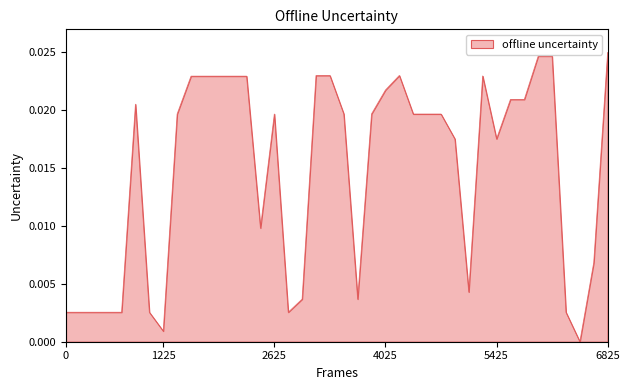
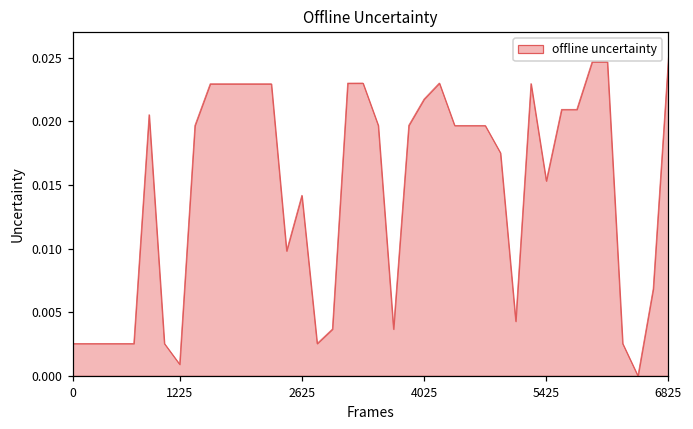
  {
    "0": 0.0025,
    "1225": 0.0009,
-   "2625": 0.0197,
+   "2625": 0.0142,
    "4025": 0.0218,
-   "5425": 0.0175,
+   "5425": 0.0153,
    "6825": 0.0250
  }
